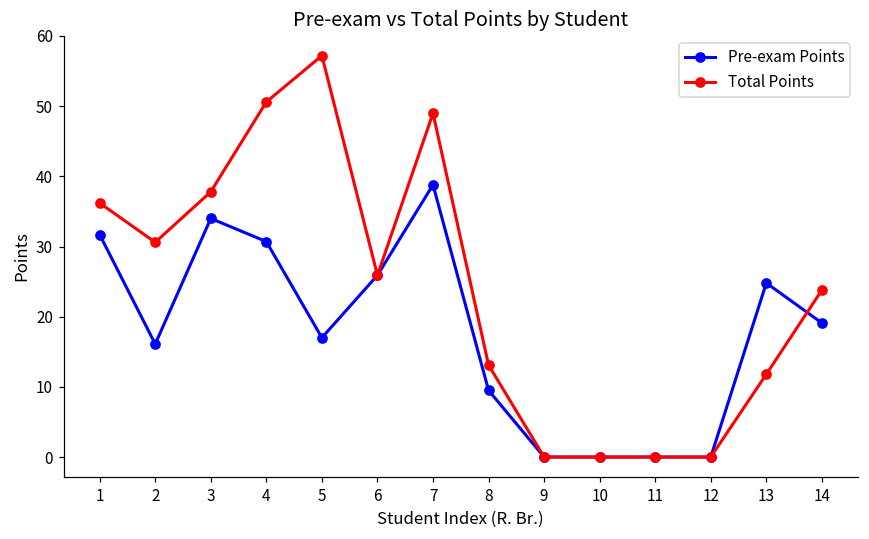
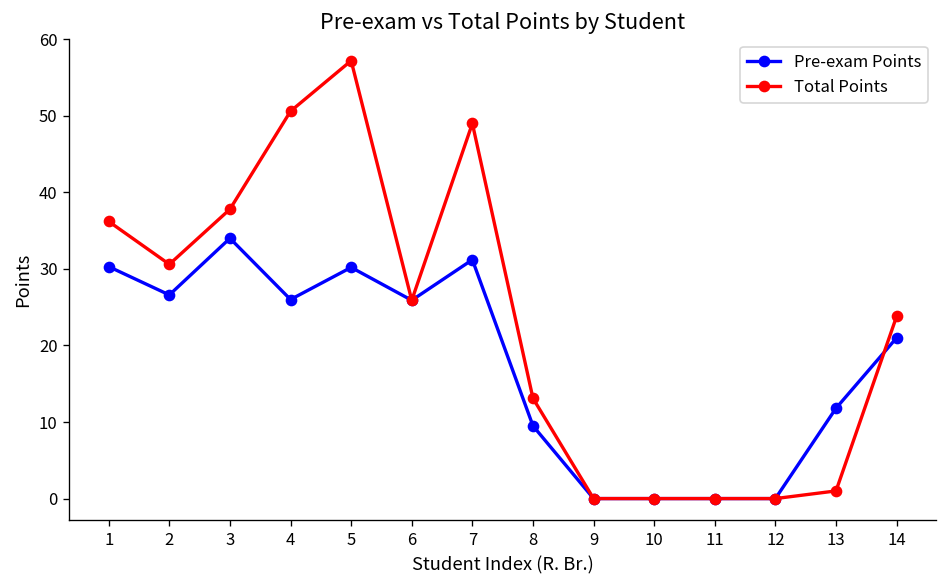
  {
    "Pre-exam Points": {
-     "1": 32,
-     "2": 16,
+     "1": 30,
+     "2": 27,
      "3": 34,
-     "4": 31,
-     "5": 17,
-     "7": 39,
+     "4": 26,
+     "5": 30,
+     "7": 31,
      "8": 10,
-     "13": 25,
-     "14": 19
+     "13": 12,
+     "14": 21
    },
    "Total Points": {
      "1": 36,
      "2": 31,
      "3": 38,
      "4": 51,
      "5": 57,
      "7": 49,
      "8": 13,
-     "13": 12,
+     "13": 1,
      "14": 24
    }
  }
